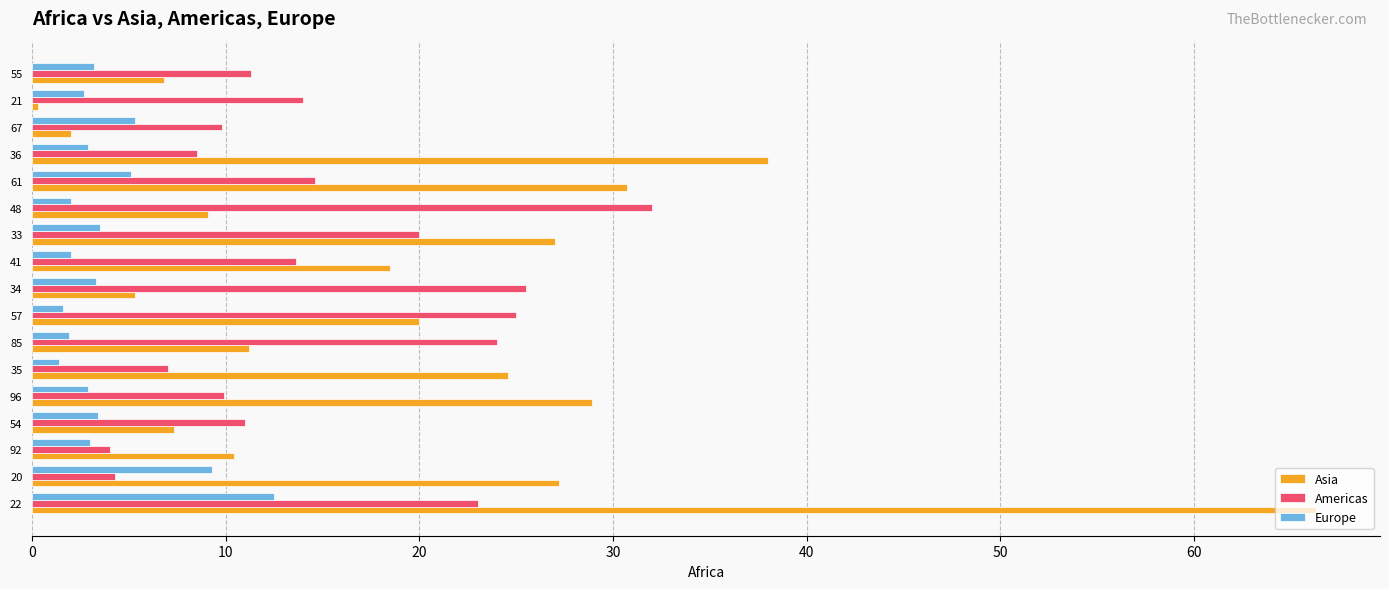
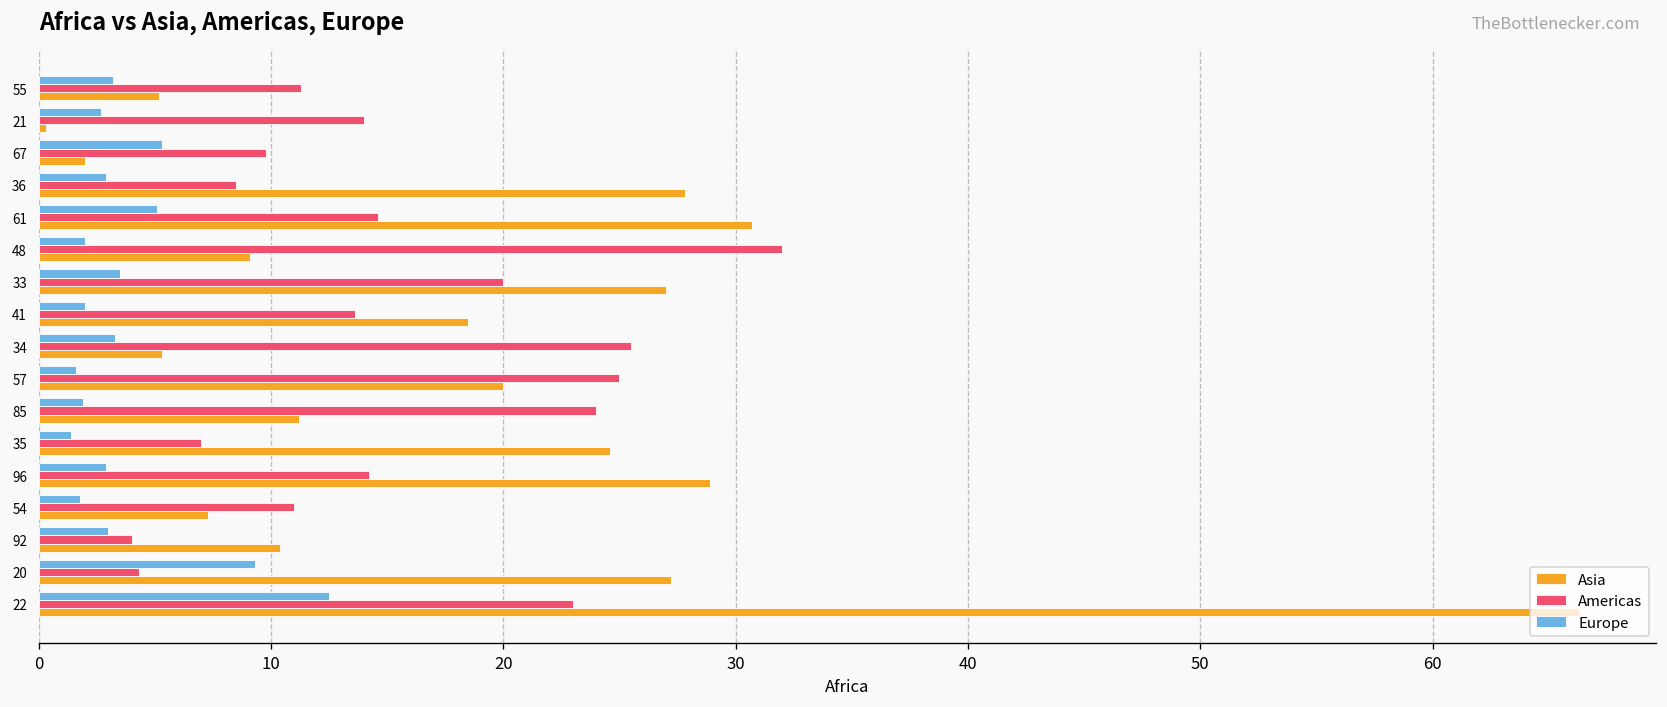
  {
    "Asia": {
-     "55": 6.8,
+     "55": 5.2,
      "21": 0.3,
      "67": 2.0,
-     "36": 38.0,
+     "36": 27.8,
      "61": 30.7,
      "48": 9.1,
      "33": 27.0,
      "41": 18.5,
      "34": 5.3,
      "57": 20.0,
      "85": 11.2,
      "35": 24.6,
      "96": 28.9,
      "54": 7.3,
      "92": 10.4,
      "20": 27.2
    },
    "Americas": {
      "55": 11.3,
      "21": 14.0,
      "67": 9.8,
      "36": 8.5,
      "61": 14.6,
      "48": 32.0,
      "33": 20.0,
      "41": 13.6,
      "34": 25.5,
      "57": 25.0,
      "85": 24.0,
      "35": 7.0,
-     "96": 9.9,
+     "96": 14.2,
      "54": 11.0,
      "92": 4.0,
      "20": 4.3,
      "22": 23.0
    },
    "Europe": {
      "55": 3.2,
      "21": 2.7,
      "67": 5.3,
      "36": 2.9,
      "61": 5.1,
      "48": 2.0,
      "33": 3.5,
      "41": 2.0,
      "34": 3.3,
      "57": 1.6,
      "85": 1.9,
      "35": 1.4,
      "96": 2.9,
-     "54": 3.4,
+     "54": 1.8,
      "92": 3.0,
      "20": 9.3,
      "22": 12.5
    }
  }
